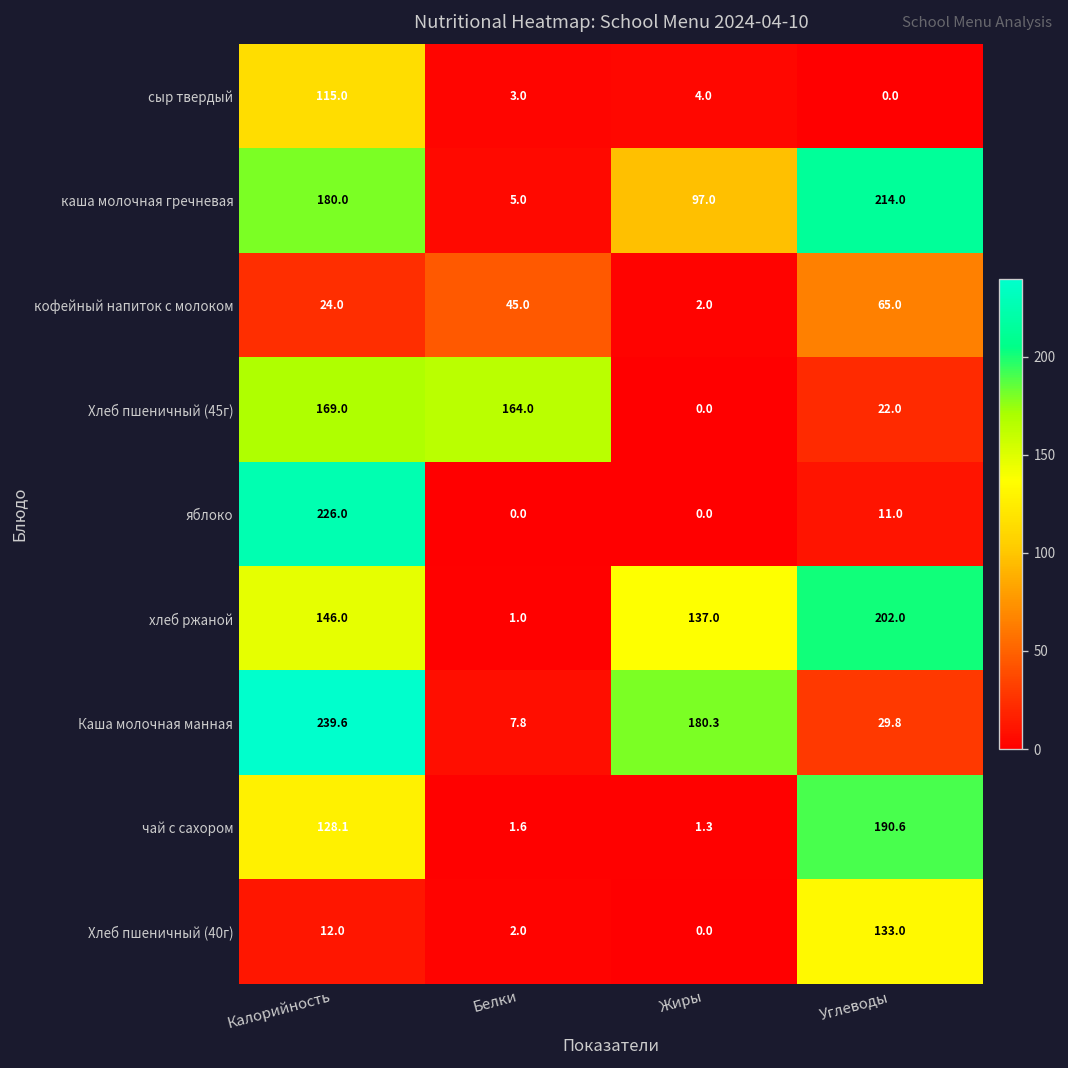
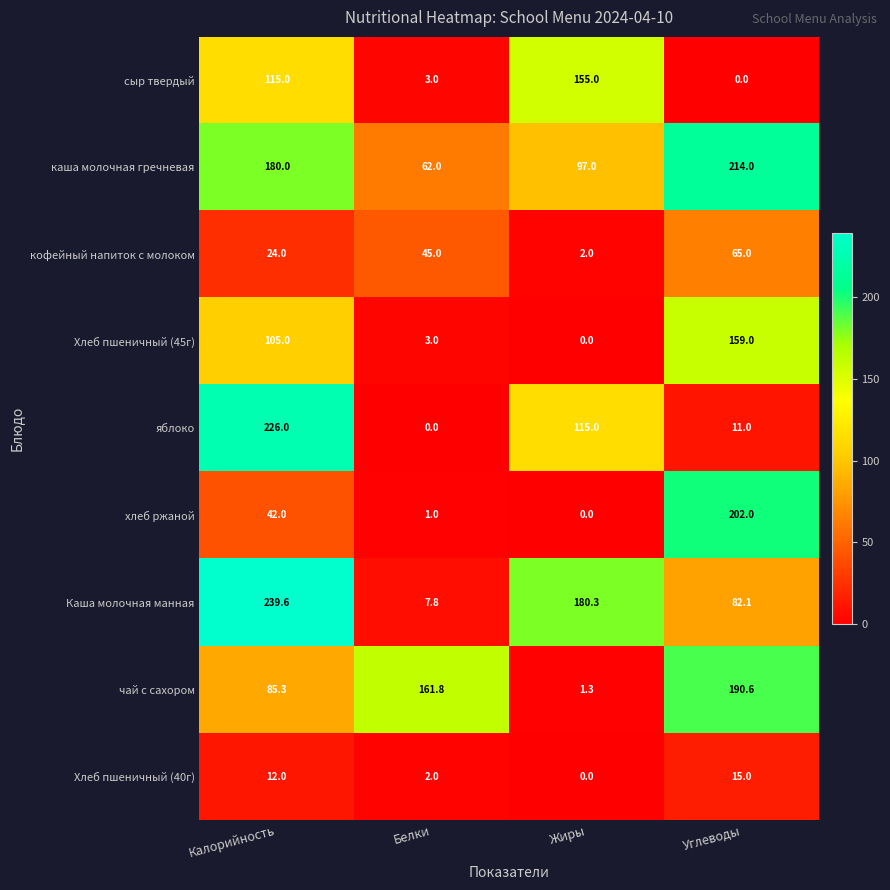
  {
    "сыр твердый": {
      "Калорийность": 115.0,
      "Белки": 3.0,
-     "Жиры": 4.0,
+     "Жиры": 155.0,
      "Углеводы": 0.0
    },
    "каша молочная гречневая": {
      "Калорийность": 180.0,
-     "Белки": 5.0,
+     "Белки": 62.0,
      "Жиры": 97.0,
      "Углеводы": 214.0
    },
    "кофейный напиток с молоком": {
      "Калорийность": 24.0,
      "Белки": 45.0,
      "Жиры": 2.0,
      "Углеводы": 65.0
    },
    "Хлеб пшеничный (45г)": {
-     "Калорийность": 169.0,
-     "Белки": 164.0,
+     "Калорийность": 105.0,
+     "Белки": 3.0,
      "Жиры": 0.0,
-     "Углеводы": 22.0
+     "Углеводы": 159.0
    },
    "яблоко": {
      "Калорийность": 226.0,
      "Белки": 0.0,
-     "Жиры": 0.0,
+     "Жиры": 115.0,
      "Углеводы": 11.0
    },
    "хлеб ржаной": {
-     "Калорийность": 146.0,
+     "Калорийность": 42.0,
      "Белки": 1.0,
-     "Жиры": 137.0,
+     "Жиры": 0.0,
      "Углеводы": 202.0
    },
    "Каша молочная манная": {
      "Калорийность": 239.6,
      "Белки": 7.8,
      "Жиры": 180.3,
-     "Углеводы": 29.8
+     "Углеводы": 82.1
    },
    "чай с сахором": {
-     "Калорийность": 128.1,
-     "Белки": 1.6,
+     "Калорийность": 85.3,
+     "Белки": 161.8,
      "Жиры": 1.3,
      "Углеводы": 190.6
    },
    "Хлеб пшеничный (40г)": {
      "Калорийность": 12.0,
      "Белки": 2.0,
      "Жиры": 0.0,
-     "Углеводы": 133.0
+     "Углеводы": 15.0
    }
  }
